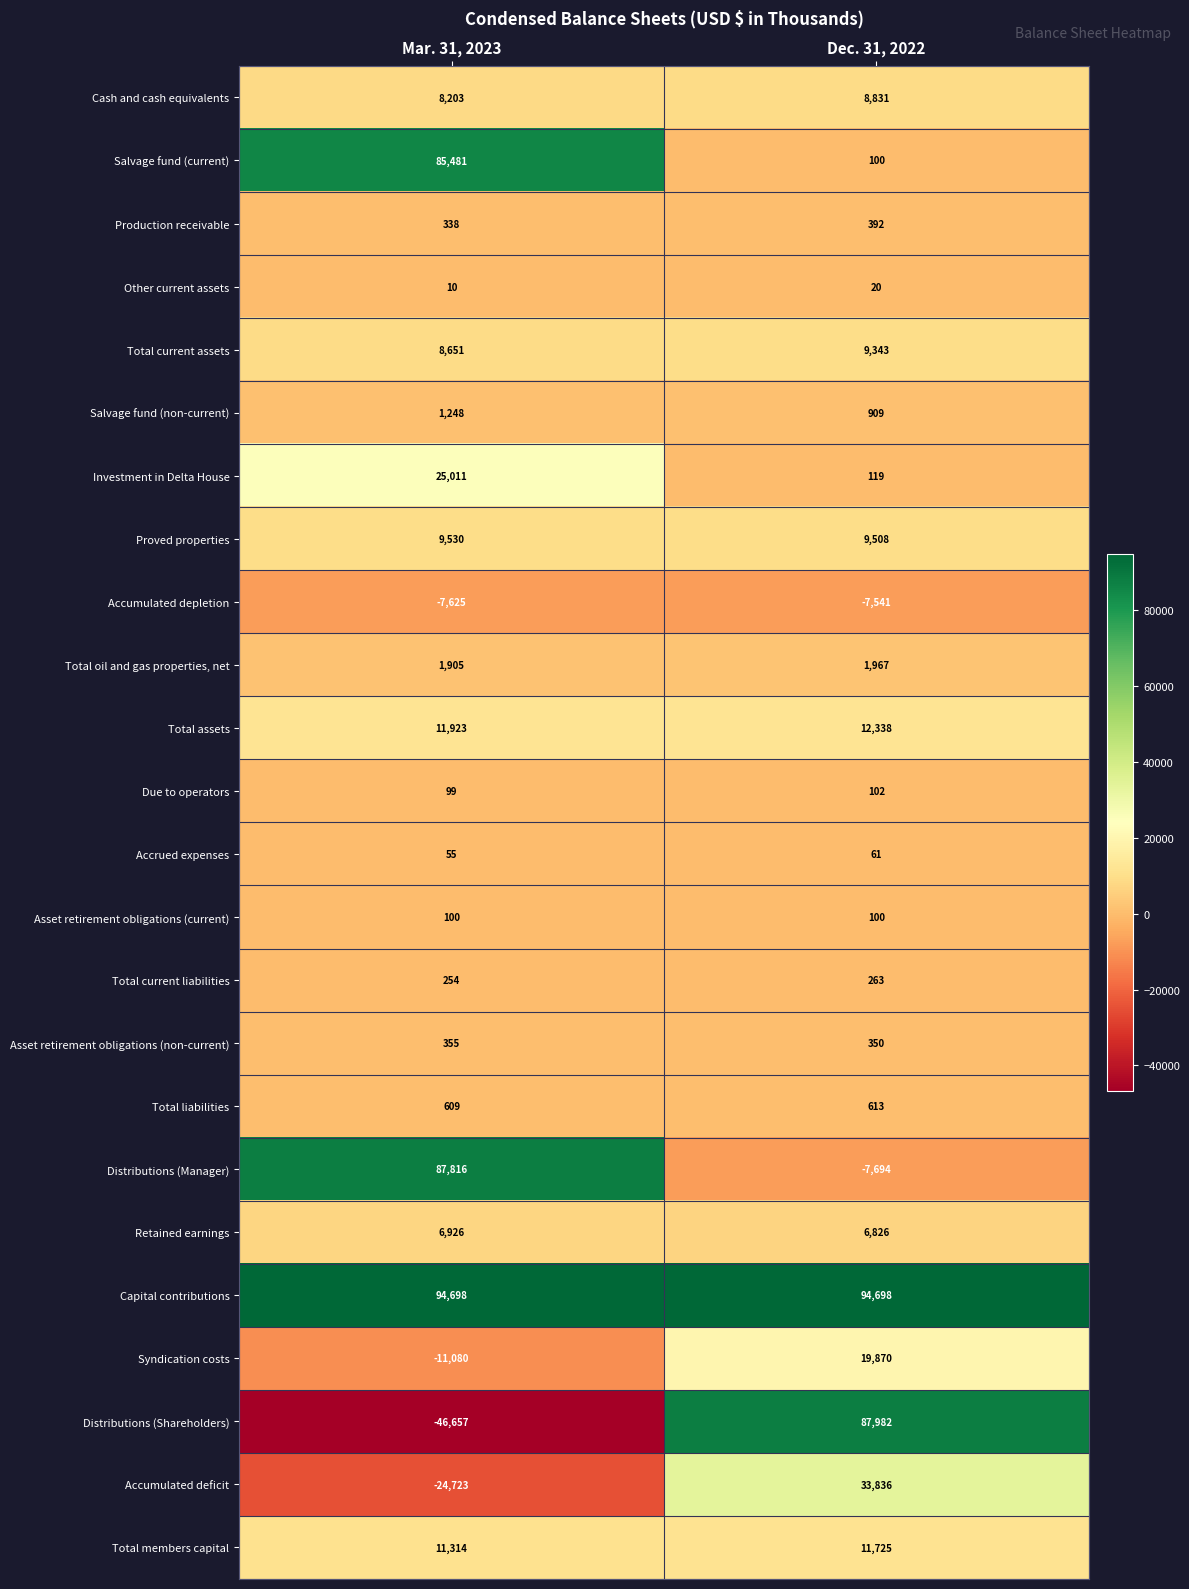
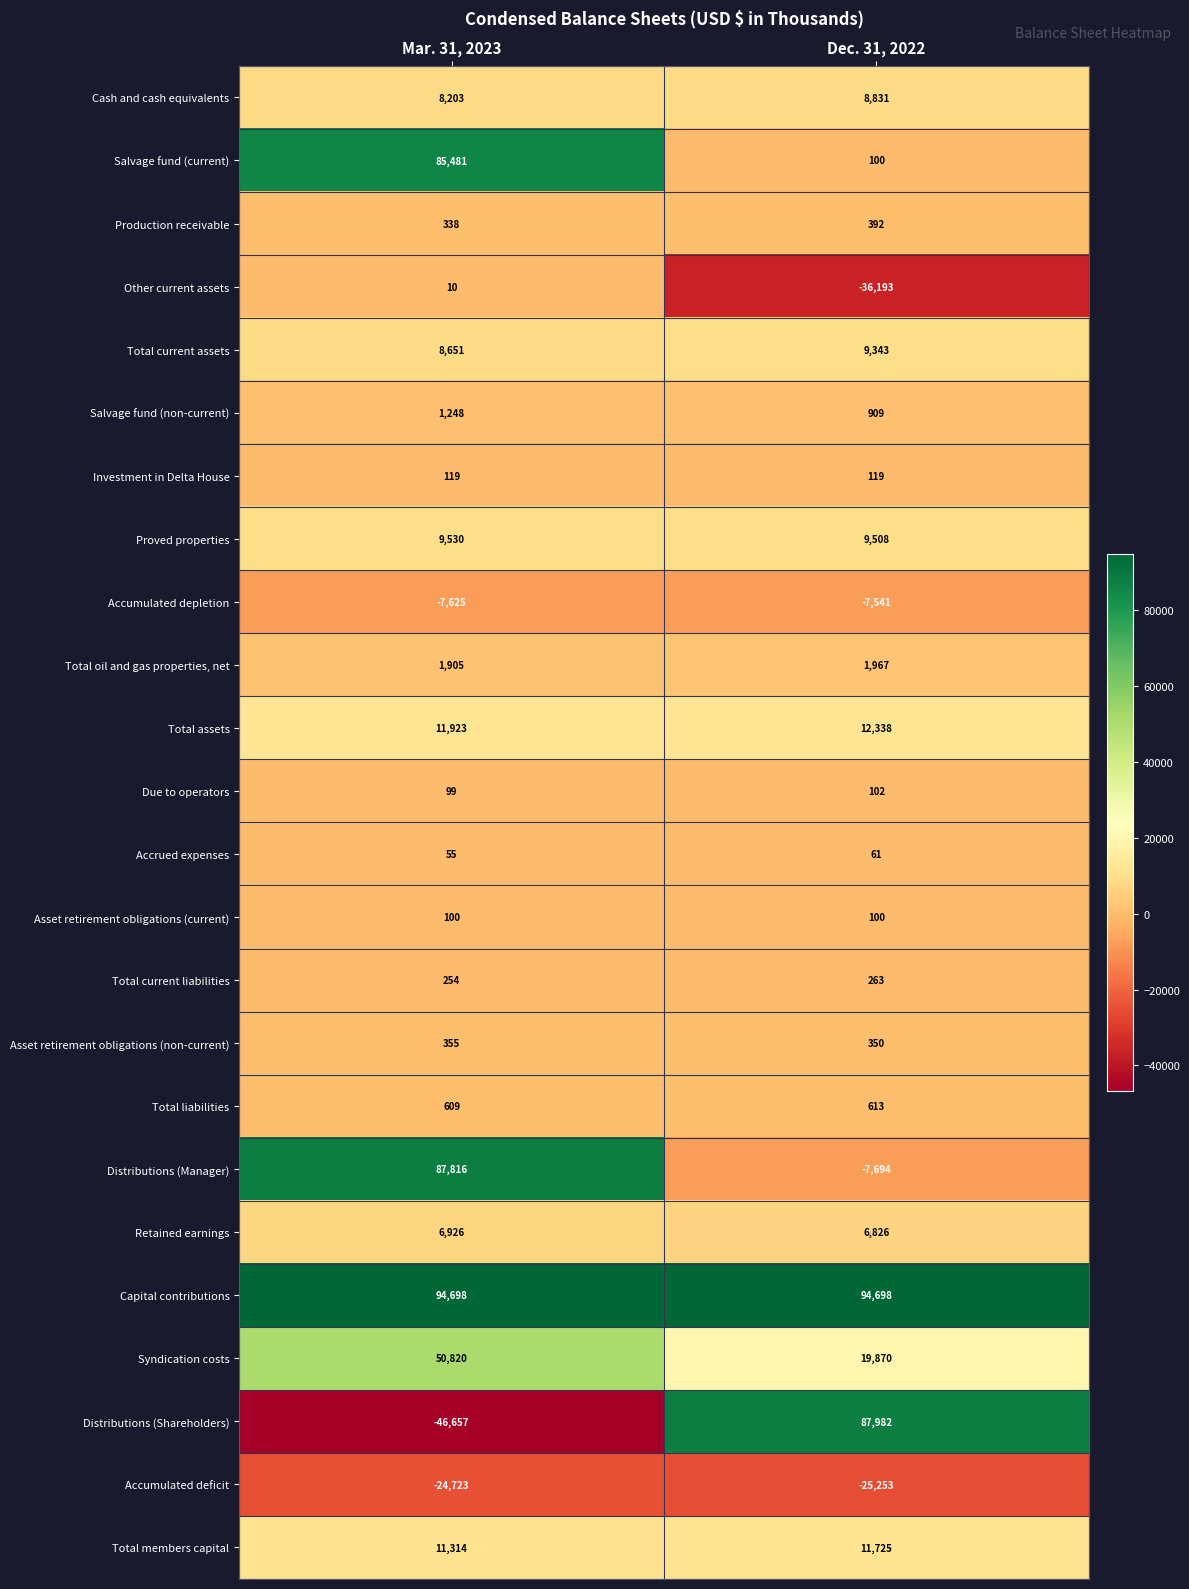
  {
    "Cash and cash equivalents": {
      "Mar. 31, 2023": "8,203",
      "Dec. 31, 2022": "8,831"
    },
    "Salvage fund (current)": {
      "Mar. 31, 2023": "85,481",
      "Dec. 31, 2022": "100"
    },
    "Production receivable": {
      "Mar. 31, 2023": "338",
      "Dec. 31, 2022": "392"
    },
    "Other current assets": {
      "Mar. 31, 2023": "10",
-     "Dec. 31, 2022": "20"
+     "Dec. 31, 2022": "-36,193"
    },
    "Total current assets": {
      "Mar. 31, 2023": "8,651",
      "Dec. 31, 2022": "9,343"
    },
    "Salvage fund (non-current)": {
      "Mar. 31, 2023": "1,248",
      "Dec. 31, 2022": "909"
    },
    "Investment in Delta House": {
-     "Mar. 31, 2023": "25,011",
+     "Mar. 31, 2023": "119",
      "Dec. 31, 2022": "119"
    },
    "Proved properties": {
      "Mar. 31, 2023": "9,530",
      "Dec. 31, 2022": "9,508"
    },
    "Accumulated depletion": {
      "Mar. 31, 2023": "-7,625",
      "Dec. 31, 2022": "-7,541"
    },
    "Total oil and gas properties, net": {
      "Mar. 31, 2023": "1,905",
      "Dec. 31, 2022": "1,967"
    },
    "Total assets": {
      "Mar. 31, 2023": "11,923",
      "Dec. 31, 2022": "12,338"
    },
    "Due to operators": {
      "Mar. 31, 2023": "99",
      "Dec. 31, 2022": "102"
    },
    "Accrued expenses": {
      "Mar. 31, 2023": "55",
      "Dec. 31, 2022": "61"
    },
    "Asset retirement obligations (current)": {
      "Mar. 31, 2023": "100",
      "Dec. 31, 2022": "100"
    },
    "Total current liabilities": {
      "Mar. 31, 2023": "254",
      "Dec. 31, 2022": "263"
    },
    "Asset retirement obligations (non-current)": {
      "Mar. 31, 2023": "355",
      "Dec. 31, 2022": "350"
    },
    "Total liabilities": {
      "Mar. 31, 2023": "609",
      "Dec. 31, 2022": "613"
    },
    "Distributions (Manager)": {
      "Mar. 31, 2023": "87,816",
      "Dec. 31, 2022": "-7,694"
    },
    "Retained earnings": {
      "Mar. 31, 2023": "6,926",
      "Dec. 31, 2022": "6,826"
    },
    "Capital contributions": {
      "Mar. 31, 2023": "94,698",
      "Dec. 31, 2022": "94,698"
    },
    "Syndication costs": {
-     "Mar. 31, 2023": "-11,080",
+     "Mar. 31, 2023": "50,820",
      "Dec. 31, 2022": "19,870"
    },
    "Distributions (Shareholders)": {
      "Mar. 31, 2023": "-46,657",
      "Dec. 31, 2022": "87,982"
    },
    "Accumulated deficit": {
      "Mar. 31, 2023": "-24,723",
-     "Dec. 31, 2022": "33,836"
+     "Dec. 31, 2022": "-25,253"
    },
    "Total members capital": {
      "Mar. 31, 2023": "11,314",
      "Dec. 31, 2022": "11,725"
    }
  }
